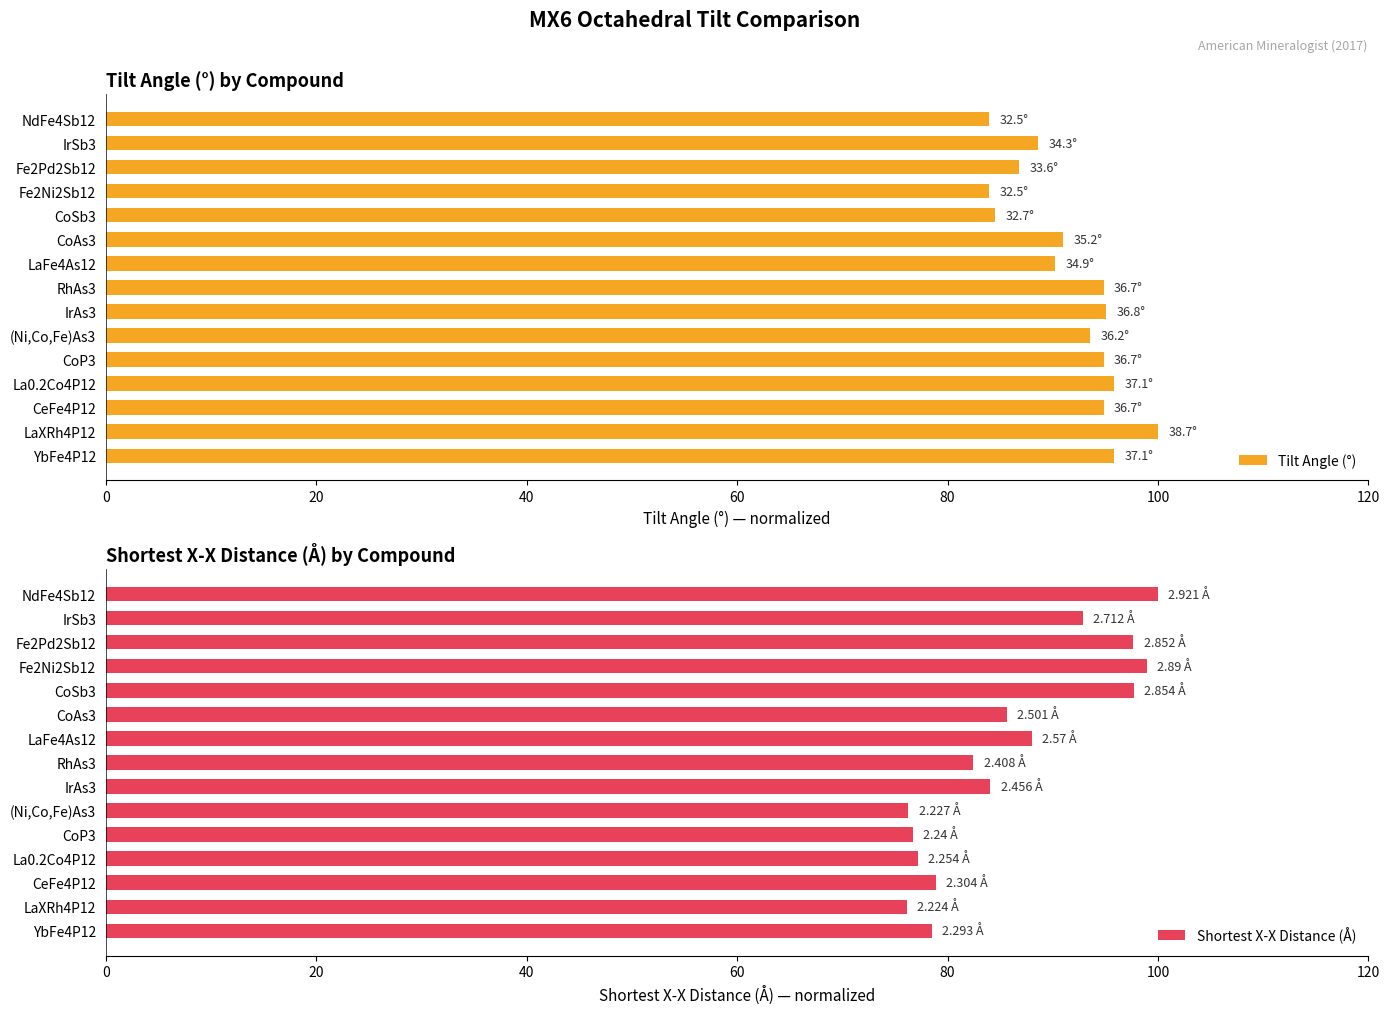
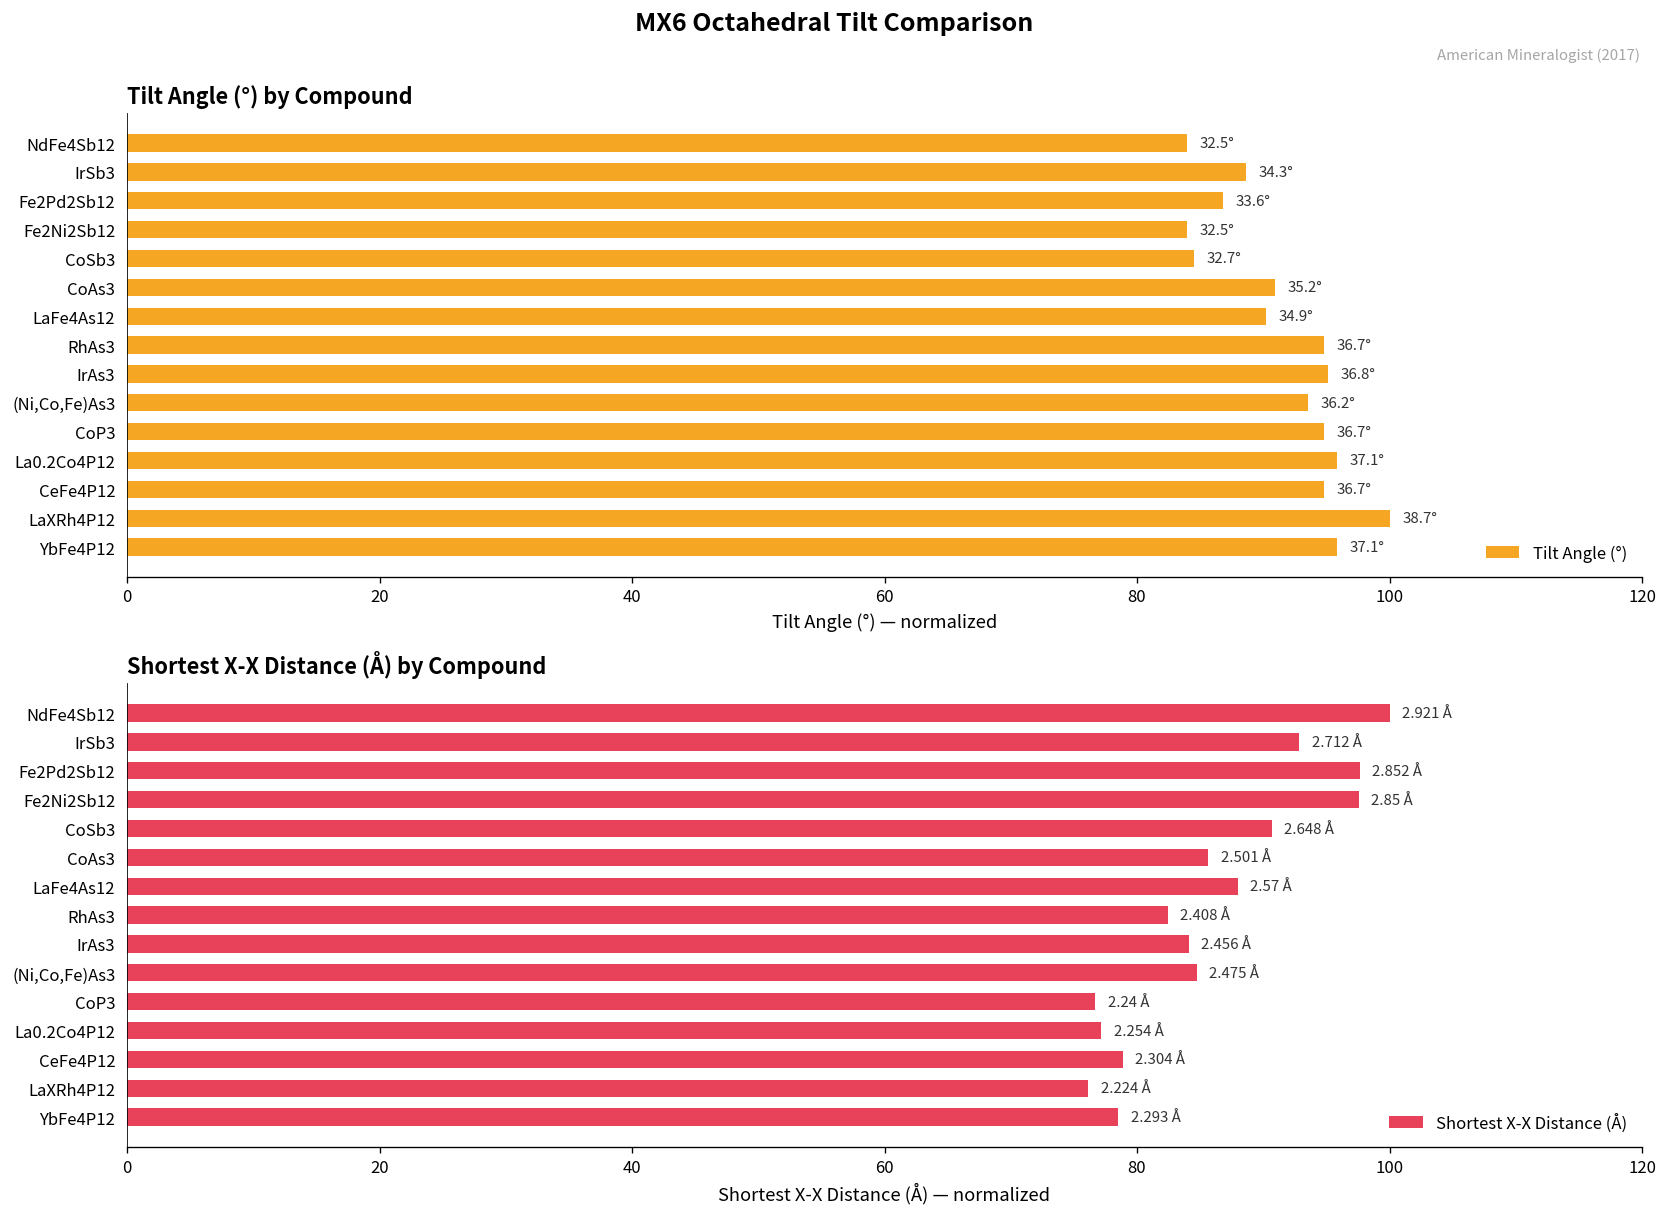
  {
    "Shortest X-X Distance (Å) by Compound": {
-     "Fe2Ni2Sb12": 2.89,
-     "CoSb3": 2.854,
-     "(Ni,Co,Fe)As3": 2.227
+     "Fe2Ni2Sb12": 2.85,
+     "CoSb3": 2.648,
+     "(Ni,Co,Fe)As3": 2.475
    }
  }
